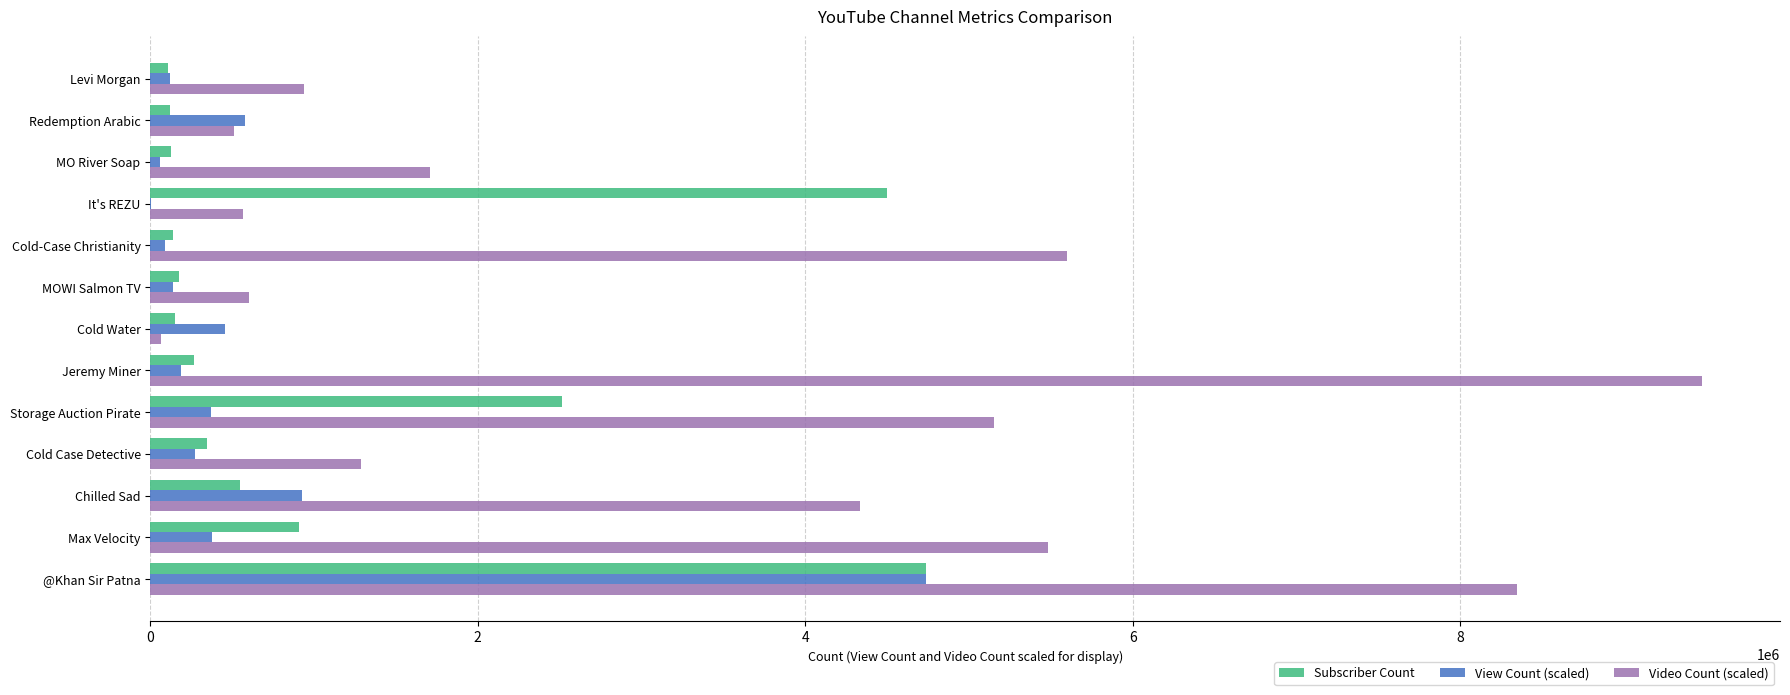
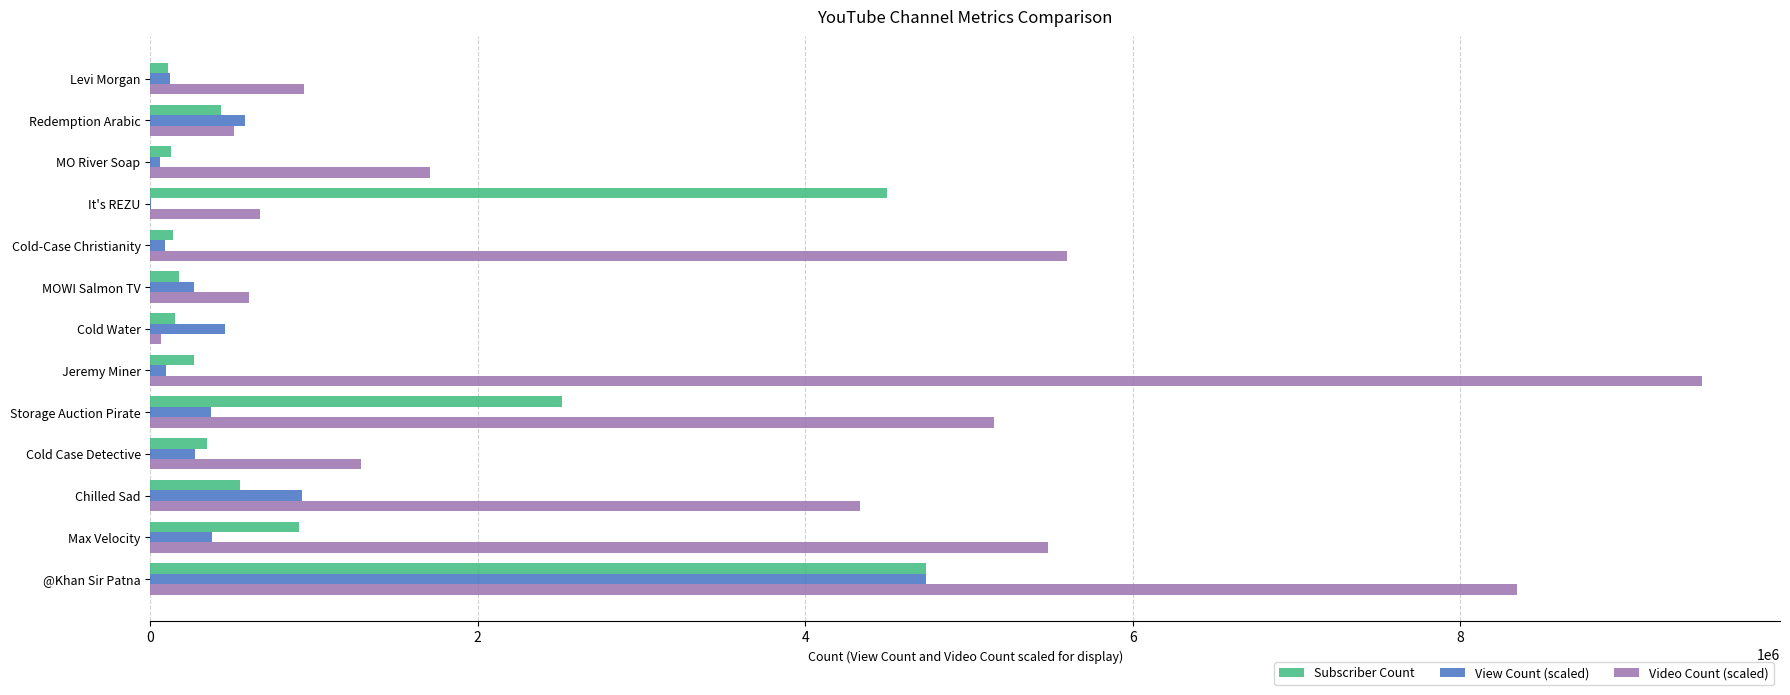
  {
    "Subscriber Count": {
      "Levi Morgan": 110000,
-     "Redemption Arabic": 120000,
+     "Redemption Arabic": 430000,
      "MO River Soap": 130000,
      "It's REZU": 4500000,
      "Cold-Case Christianity": 140000,
      "MOWI Salmon TV": 180000,
      "Cold Water": 150000,
      "Jeremy Miner": 270000,
      "Storage Auction Pirate": 2510000,
      "Cold Case Detective": 350000,
      "Chilled Sad": 550000,
      "Max Velocity": 910000,
      "@Khan Sir Patna": 4740000
    },
    "View Count (scaled)": {
      "Levi Morgan": 120000,
      "Redemption Arabic": 580000,
      "MO River Soap": 60000,
      "Cold-Case Christianity": 90000,
-     "MOWI Salmon TV": 140000,
+     "MOWI Salmon TV": 270000,
      "Cold Water": 450000,
-     "Jeremy Miner": 190000,
+     "Jeremy Miner": 90000,
      "Storage Auction Pirate": 370000,
      "Cold Case Detective": 280000,
      "Chilled Sad": 920000,
      "Max Velocity": 380000,
      "@Khan Sir Patna": 4740000
    },
    "Video Count (scaled)": {
      "Levi Morgan": 940000,
      "Redemption Arabic": 510000,
      "MO River Soap": 1710000,
-     "It's REZU": 560000,
+     "It's REZU": 670000,
      "Cold-Case Christianity": 5600000,
      "MOWI Salmon TV": 610000,
      "Cold Water": 70000,
      "Jeremy Miner": 9480000,
      "Storage Auction Pirate": 5150000,
      "Cold Case Detective": 1290000,
      "Chilled Sad": 4330000,
      "Max Velocity": 5480000,
      "@Khan Sir Patna": 8350000
    }
  }
